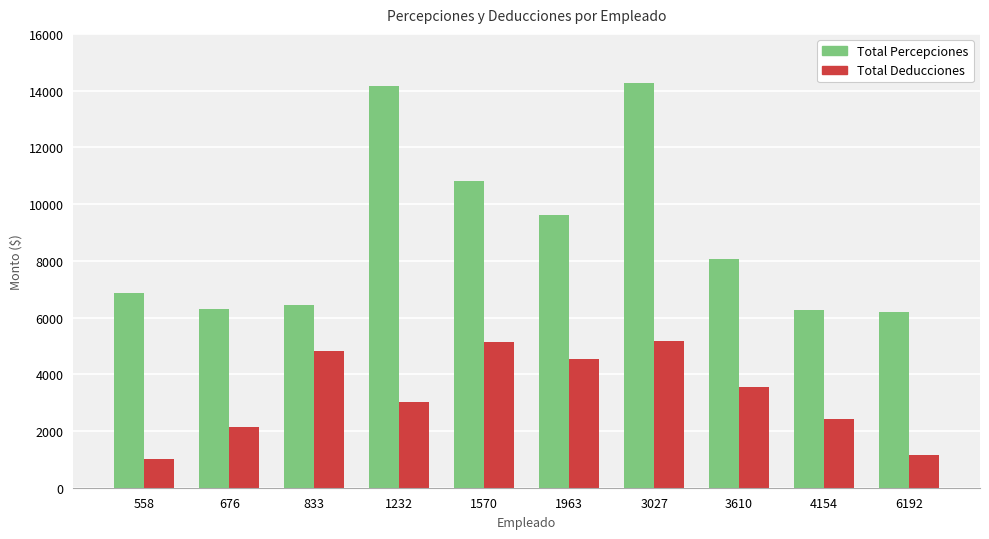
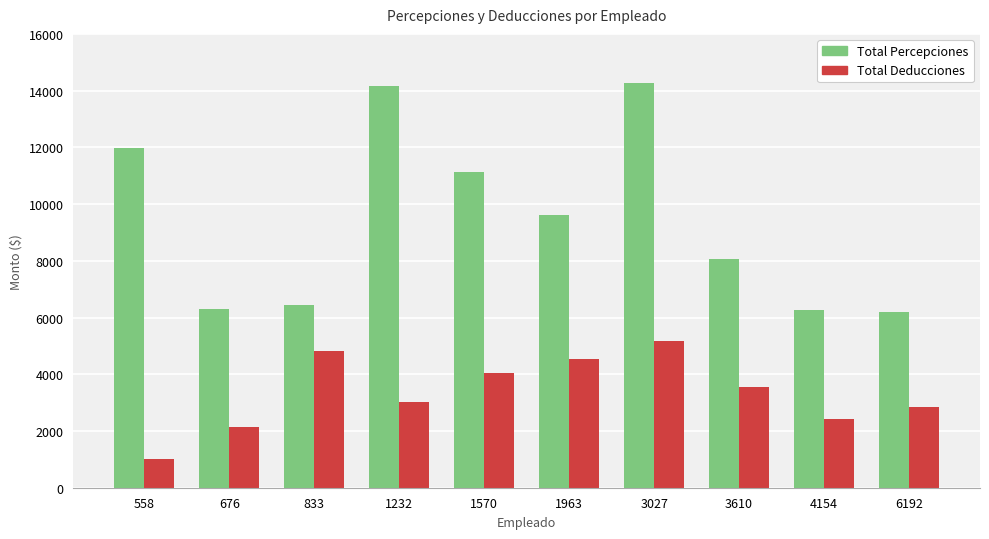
  {
    "Total Percepciones": {
-     "558": 6900,
+     "558": 12000,
      "676": 6300,
      "833": 6500,
      "1232": 14200,
-     "1570": 10800,
+     "1570": 11100,
      "1963": 9600,
      "3027": 14300,
      "3610": 8100,
      "4154": 6300,
      "6192": 6200
    },
    "Total Deducciones": {
      "558": 1000,
      "676": 2100,
      "833": 4800,
      "1232": 3000,
-     "1570": 5100,
+     "1570": 4000,
      "1963": 4600,
      "3027": 5200,
      "3610": 3600,
      "4154": 2400,
-     "6192": 1200
+     "6192": 2800
    }
  }
